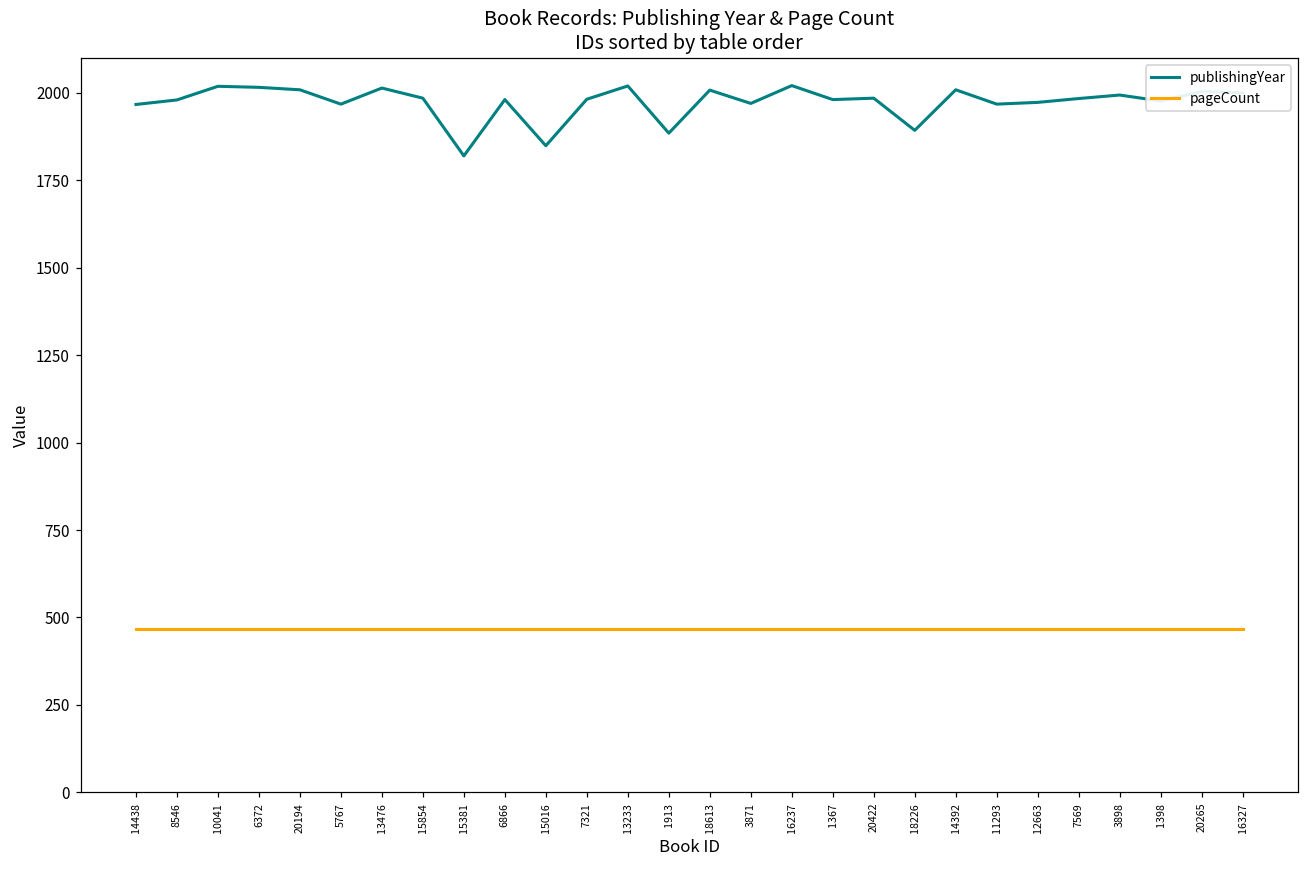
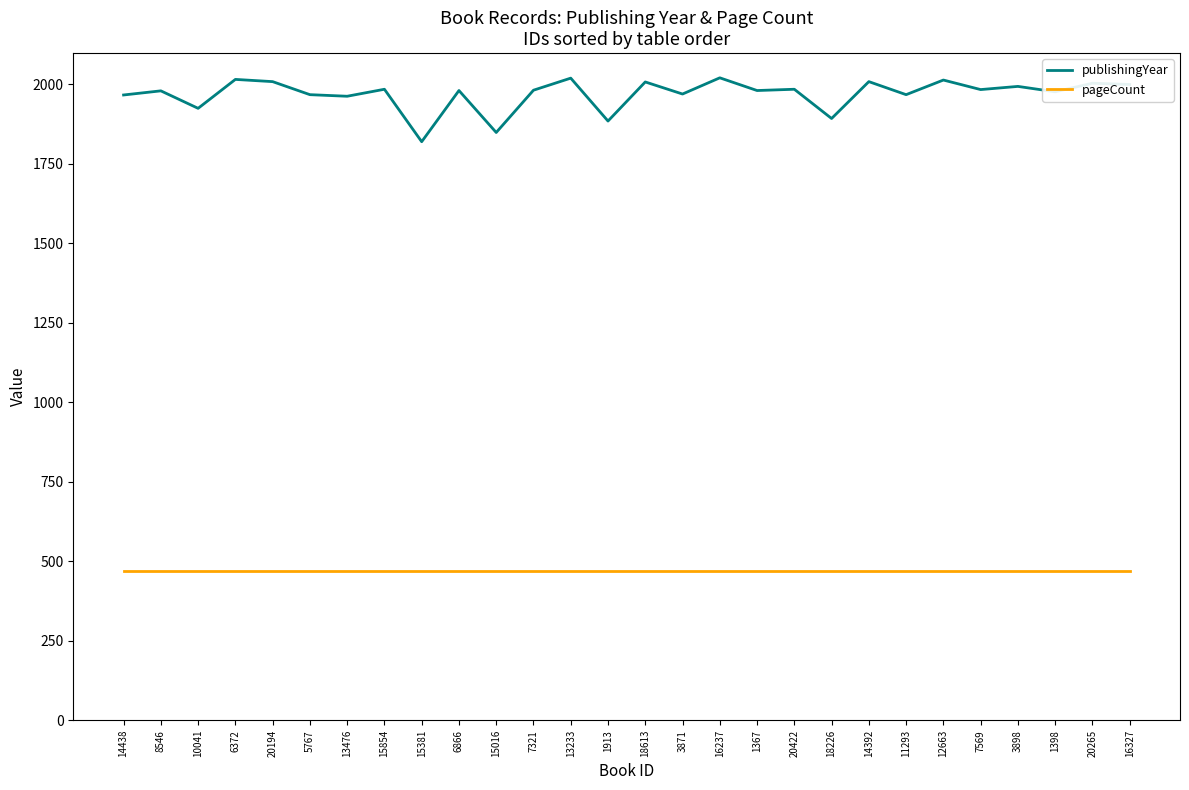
  {
    "publishingYear": {
      "14438": 1970,
      "8546": 1980,
-     "10041": 2020,
+     "10041": 1930,
      "6372": 2020,
      "20194": 2010,
      "5767": 1970,
-     "13476": 2010,
+     "13476": 1960,
      "15854": 1990,
      "15381": 1820,
      "6866": 1980,
      "15016": 1850,
      "7321": 1980,
      "13233": 2020,
      "1913": 1890,
      "18613": 2010,
      "3871": 1970,
      "16237": 2020,
      "1367": 1980,
      "20422": 1990,
      "18226": 1890,
      "14392": 2010,
      "11293": 1970,
-     "12663": 1970,
+     "12663": 2010,
      "7569": 1980,
      "3898": 1990
    },
    "pageCount": {
      "14438": 470,
      "8546": 470,
      "10041": 470,
      "6372": 470,
      "20194": 470,
      "5767": 470,
      "13476": 470,
      "15854": 470,
      "15381": 470,
      "6866": 470,
      "15016": 470,
      "7321": 470,
      "13233": 470,
      "1913": 470,
      "18613": 470,
      "3871": 470,
      "16237": 470,
      "1367": 470,
      "20422": 470,
      "18226": 470,
      "14392": 470,
      "11293": 470,
      "12663": 470,
      "7569": 470,
      "3898": 470,
      "1398": 470,
      "20265": 470,
      "16327": 470
    }
  }
